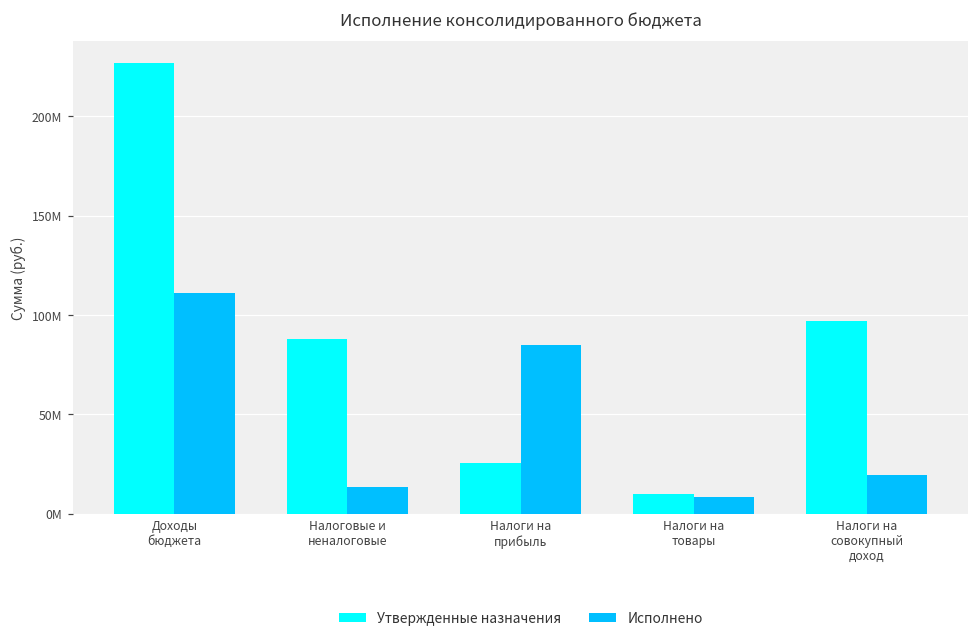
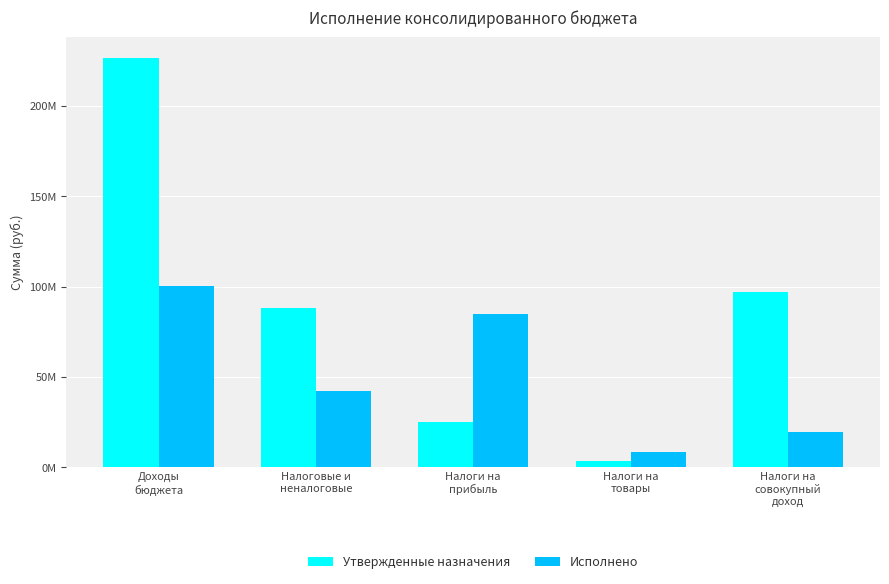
  {
    "Утвержденные назначения": {
      "Доходы бюджета": 227000000,
      "Налоговые и неналоговые": 88000000,
      "Налоги на прибыль": 25000000,
-     "Налоги на товары": 10000000,
+     "Налоги на товары": 3000000,
      "Налоги на совокупный доход": 97000000
    },
    "Исполнено": {
-     "Доходы бюджета": 111000000,
-     "Налоговые и неналоговые": 13000000,
+     "Доходы бюджета": 100000000,
+     "Налоговые и неналоговые": 42000000,
      "Налоги на прибыль": 85000000,
      "Налоги на товары": 9000000,
      "Налоги на совокупный доход": 19000000
    }
  }
